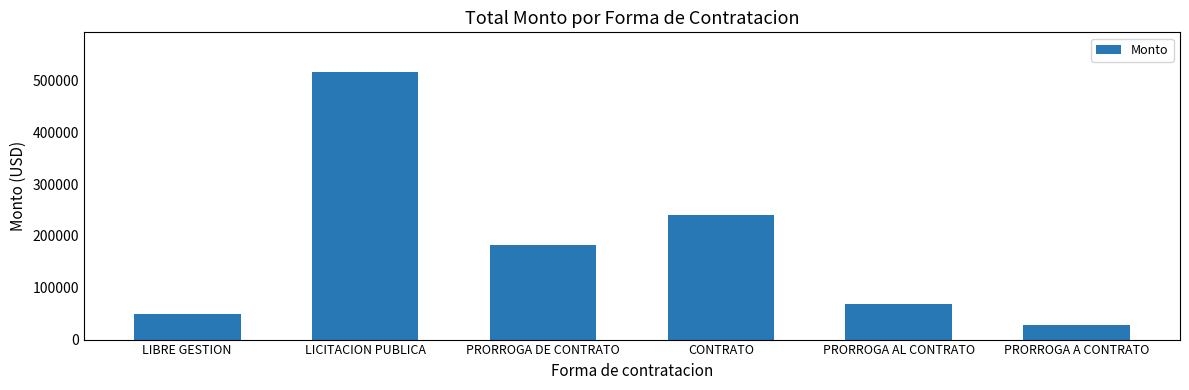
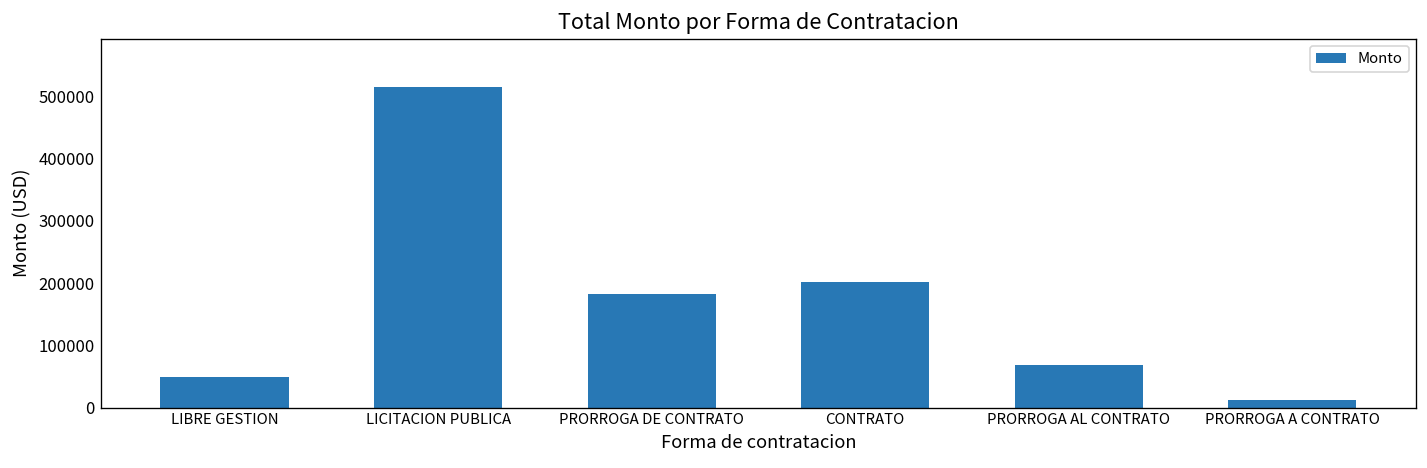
  {
    "LIBRE GESTION": 50000,
    "LICITACION PUBLICA": 520000,
    "PRORROGA DE CONTRATO": 180000,
-   "CONTRATO": 240000,
+   "CONTRATO": 200000,
    "PRORROGA AL CONTRATO": 70000,
-   "PRORROGA A CONTRATO": 30000
+   "PRORROGA A CONTRATO": 10000
  }
